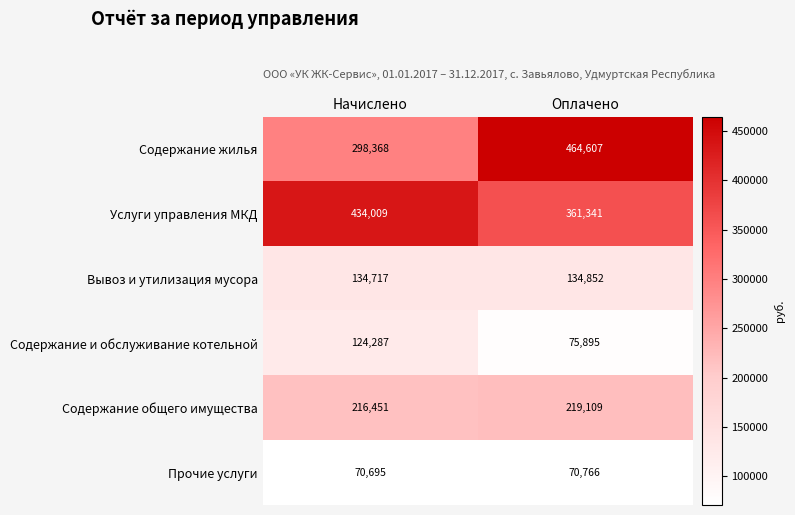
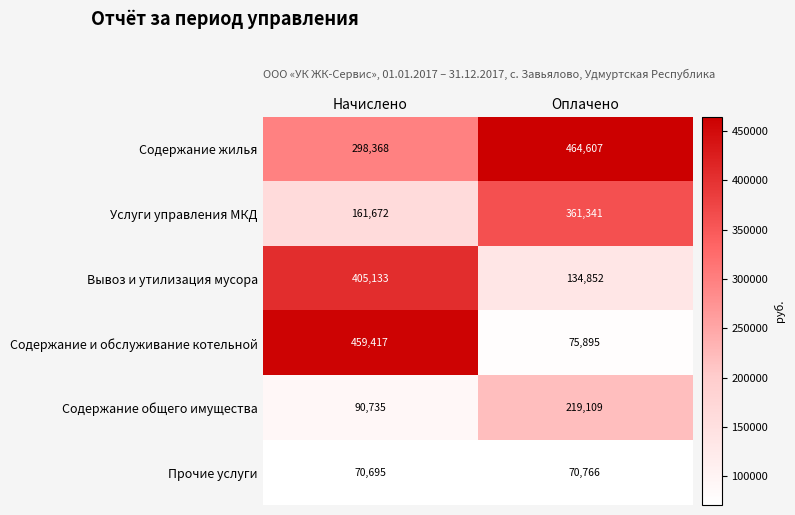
  {
    "Содержание жилья": {
      "Начислено": "298,368",
      "Оплачено": "464,607"
    },
    "Услуги управления МКД": {
-     "Начислено": "434,009",
+     "Начислено": "161,672",
      "Оплачено": "361,341"
    },
    "Вывоз и утилизация мусора": {
-     "Начислено": "134,717",
+     "Начислено": "405,133",
      "Оплачено": "134,852"
    },
    "Содержание и обслуживание котельной": {
-     "Начислено": "124,287",
+     "Начислено": "459,417",
      "Оплачено": "75,895"
    },
    "Содержание общего имущества": {
-     "Начислено": "216,451",
+     "Начислено": "90,735",
      "Оплачено": "219,109"
    },
    "Прочие услуги": {
      "Начислено": "70,695",
      "Оплачено": "70,766"
    }
  }
